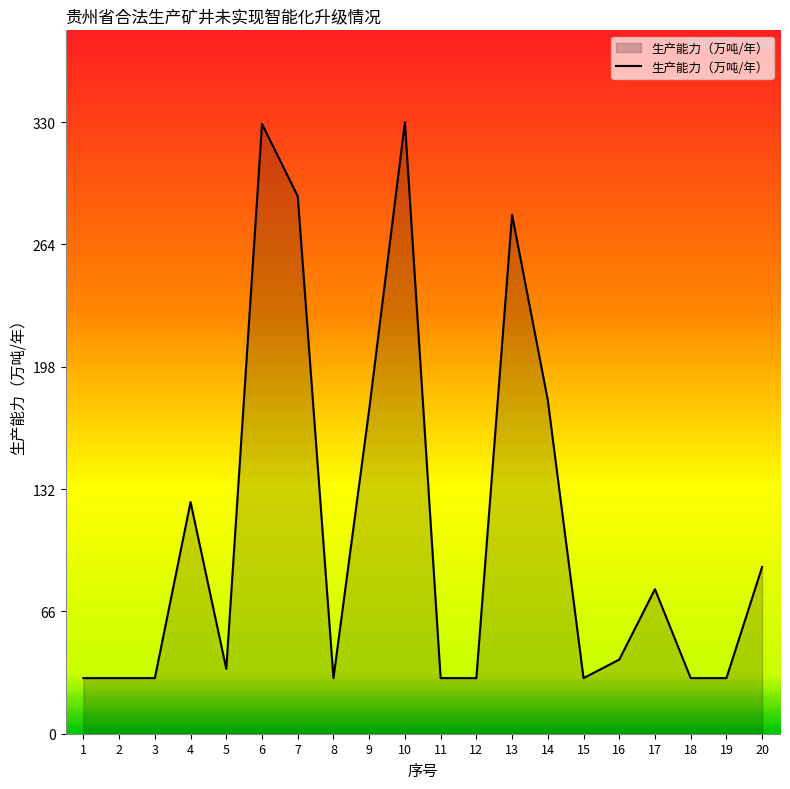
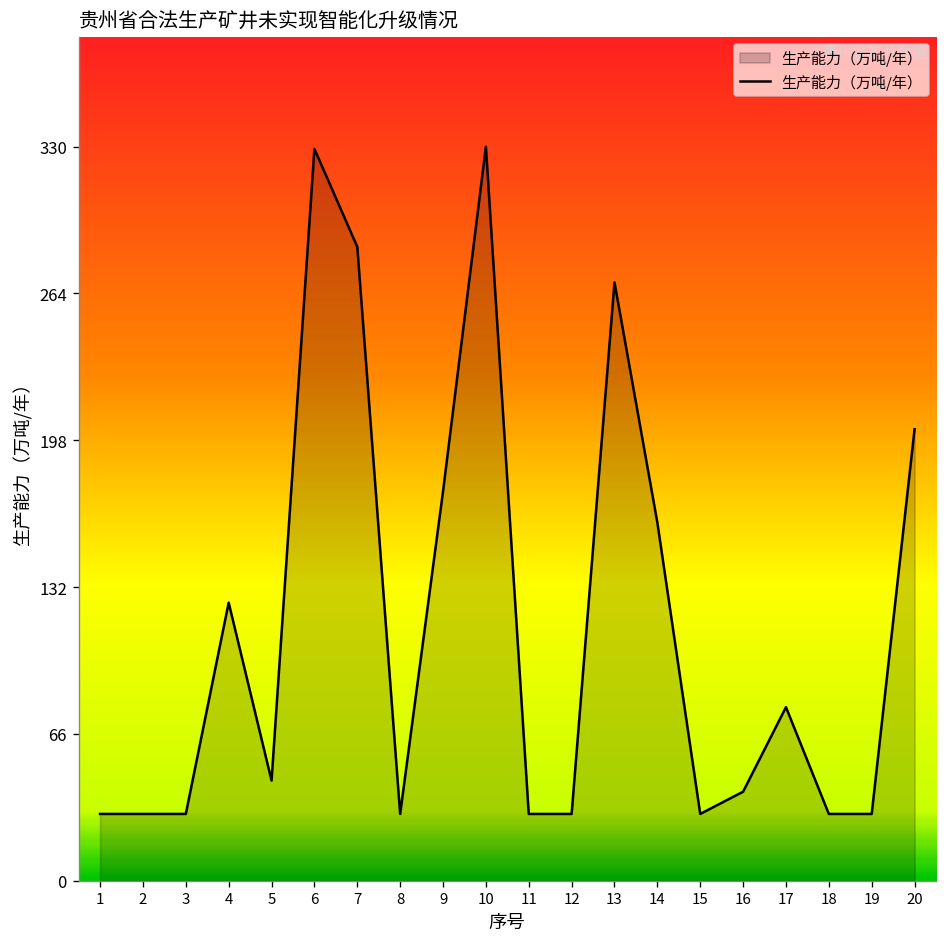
  {
    "1": 30,
    "2": 30,
    "3": 30,
    "4": 125,
-   "5": 35,
+   "5": 45,
    "6": 329,
-   "7": 290,
+   "7": 285,
    "8": 30,
    "9": 175,
    "10": 330,
    "11": 30,
    "12": 30,
-   "13": 280,
-   "14": 180,
+   "13": 269,
+   "14": 161,
    "15": 30,
    "16": 40,
    "17": 78,
    "18": 30,
    "19": 30,
-   "20": 90
+   "20": 203
  }
